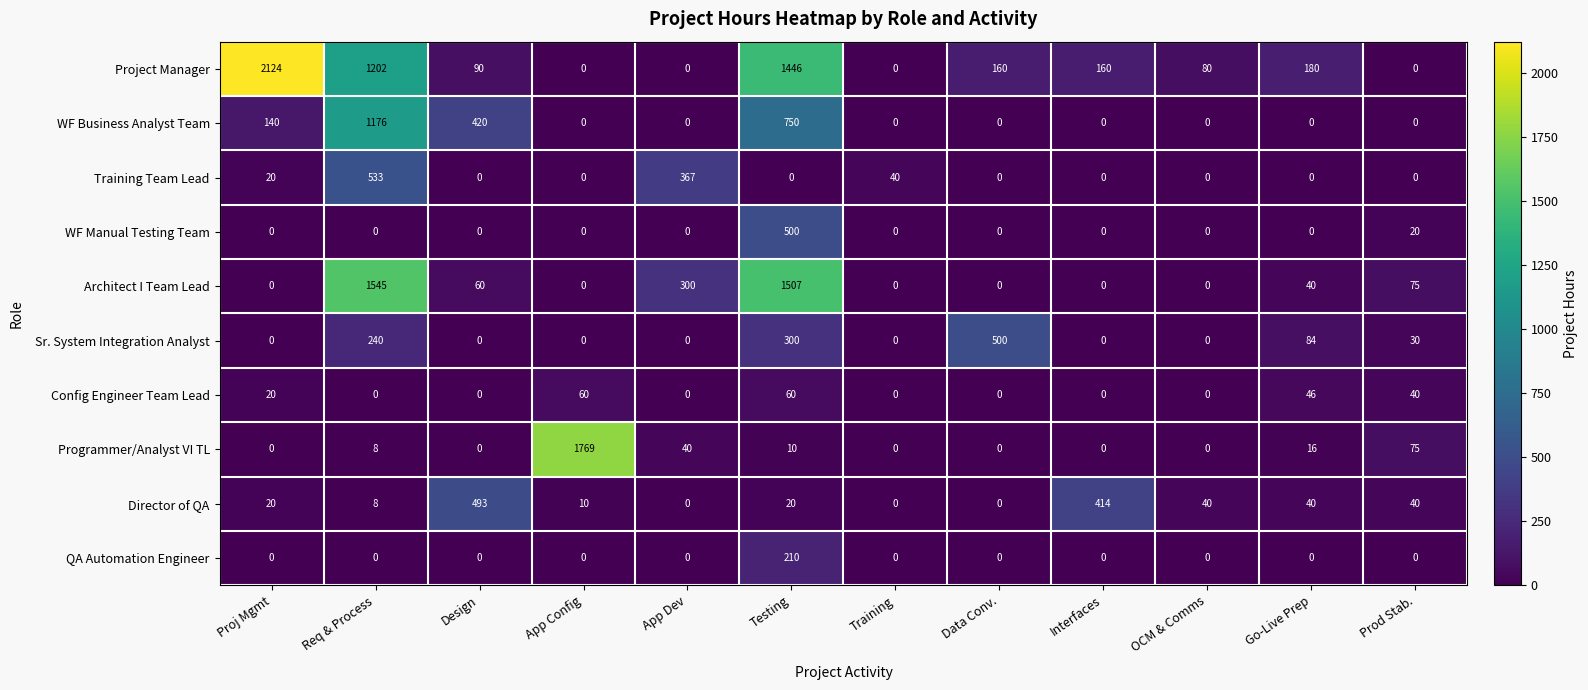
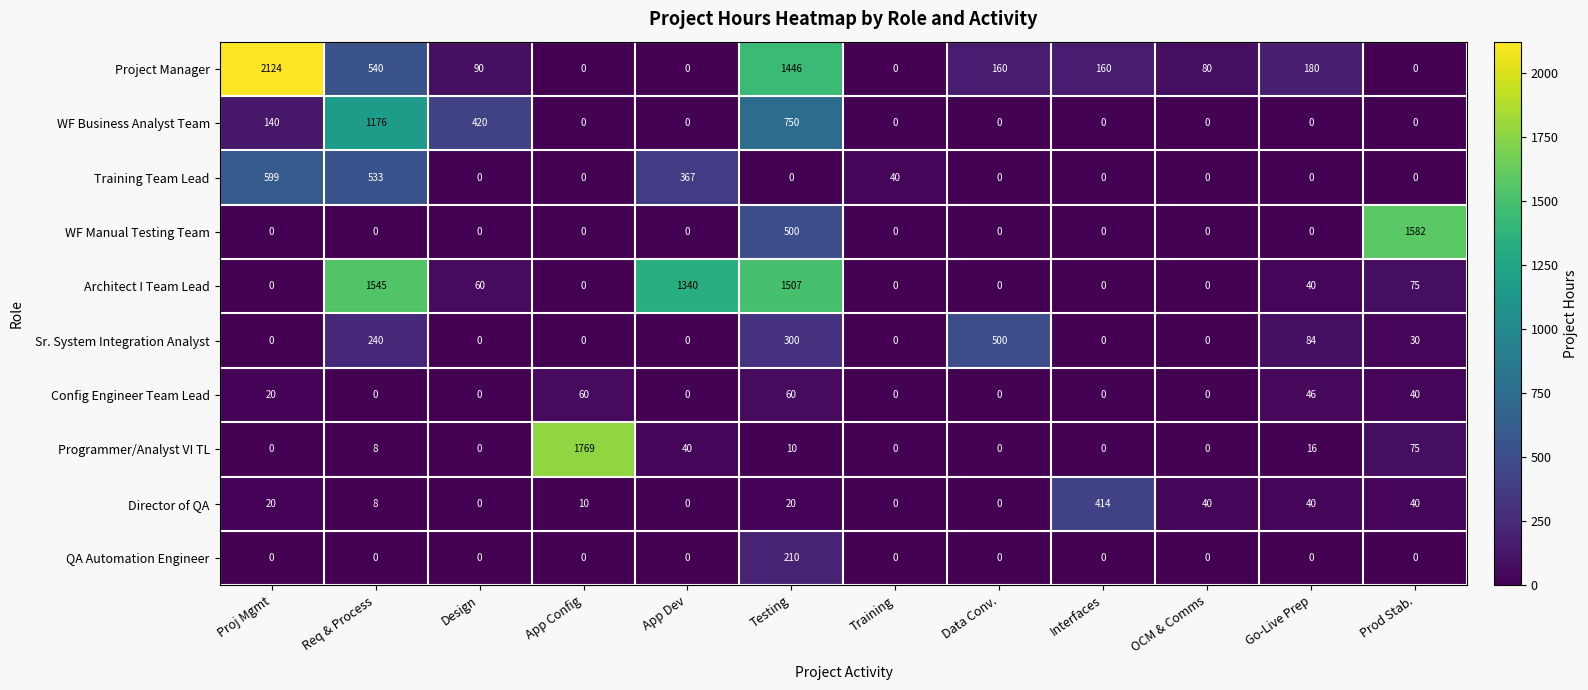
  {
    "Project Manager": {
      "Proj Mgmt": 2124,
-     "Req & Process": 1202,
+     "Req & Process": 540,
      "Design": 90,
      "App Config": 0,
      "App Dev": 0,
      "Testing": 1446,
      "Training": 0,
      "Data Conv.": 160,
      "Interfaces": 160,
      "OCM & Comms": 80,
      "Go-Live Prep": 180,
      "Prod Stab.": 0
    },
    "WF Business Analyst Team": {
      "Proj Mgmt": 140,
      "Req & Process": 1176,
      "Design": 420,
      "App Config": 0,
      "App Dev": 0,
      "Testing": 750,
      "Training": 0,
      "Data Conv.": 0,
      "Interfaces": 0,
      "OCM & Comms": 0,
      "Go-Live Prep": 0,
      "Prod Stab.": 0
    },
    "Training Team Lead": {
-     "Proj Mgmt": 20,
+     "Proj Mgmt": 599,
      "Req & Process": 533,
      "Design": 0,
      "App Config": 0,
      "App Dev": 367,
      "Testing": 0,
      "Training": 40,
      "Data Conv.": 0,
      "Interfaces": 0,
      "OCM & Comms": 0,
      "Go-Live Prep": 0,
      "Prod Stab.": 0
    },
    "WF Manual Testing Team": {
      "Proj Mgmt": 0,
      "Req & Process": 0,
      "Design": 0,
      "App Config": 0,
      "App Dev": 0,
      "Testing": 500,
      "Training": 0,
      "Data Conv.": 0,
      "Interfaces": 0,
      "OCM & Comms": 0,
      "Go-Live Prep": 0,
-     "Prod Stab.": 20
+     "Prod Stab.": 1582
    },
    "Architect I Team Lead": {
      "Proj Mgmt": 0,
      "Req & Process": 1545,
      "Design": 60,
      "App Config": 0,
-     "App Dev": 300,
+     "App Dev": 1340,
      "Testing": 1507,
      "Training": 0,
      "Data Conv.": 0,
      "Interfaces": 0,
      "OCM & Comms": 0,
      "Go-Live Prep": 40,
      "Prod Stab.": 75
    },
    "Sr. System Integration Analyst": {
      "Proj Mgmt": 0,
      "Req & Process": 240,
      "Design": 0,
      "App Config": 0,
      "App Dev": 0,
      "Testing": 300,
      "Training": 0,
      "Data Conv.": 500,
      "Interfaces": 0,
      "OCM & Comms": 0,
      "Go-Live Prep": 84,
      "Prod Stab.": 30
    },
    "Config Engineer Team Lead": {
      "Proj Mgmt": 20,
      "Req & Process": 0,
      "Design": 0,
      "App Config": 60,
      "App Dev": 0,
      "Testing": 60,
      "Training": 0,
      "Data Conv.": 0,
      "Interfaces": 0,
      "OCM & Comms": 0,
      "Go-Live Prep": 46,
      "Prod Stab.": 40
    },
    "Programmer/Analyst VI TL": {
      "Proj Mgmt": 0,
      "Req & Process": 8,
      "Design": 0,
      "App Config": 1769,
      "App Dev": 40,
      "Testing": 10,
      "Training": 0,
      "Data Conv.": 0,
      "Interfaces": 0,
      "OCM & Comms": 0,
      "Go-Live Prep": 16,
      "Prod Stab.": 75
    },
    "Director of QA": {
      "Proj Mgmt": 20,
      "Req & Process": 8,
-     "Design": 493,
+     "Design": 0,
      "App Config": 10,
      "App Dev": 0,
      "Testing": 20,
      "Training": 0,
      "Data Conv.": 0,
      "Interfaces": 414,
      "OCM & Comms": 40,
      "Go-Live Prep": 40,
      "Prod Stab.": 40
    },
    "QA Automation Engineer": {
      "Proj Mgmt": 0,
      "Req & Process": 0,
      "Design": 0,
      "App Config": 0,
      "App Dev": 0,
      "Testing": 210,
      "Training": 0,
      "Data Conv.": 0,
      "Interfaces": 0,
      "OCM & Comms": 0,
      "Go-Live Prep": 0,
      "Prod Stab.": 0
    }
  }
